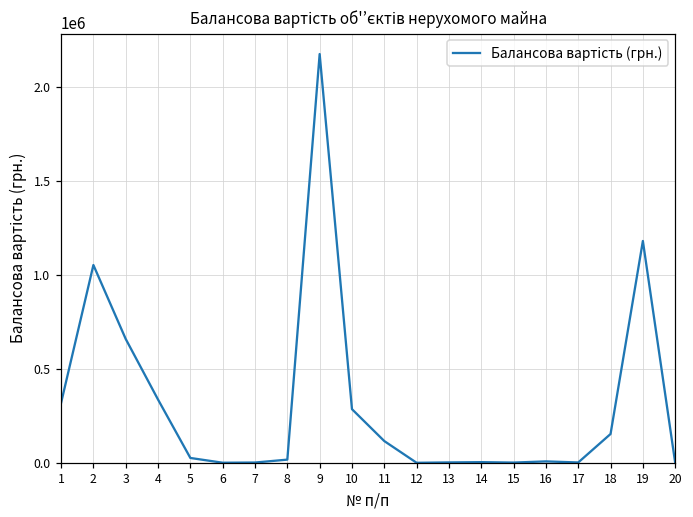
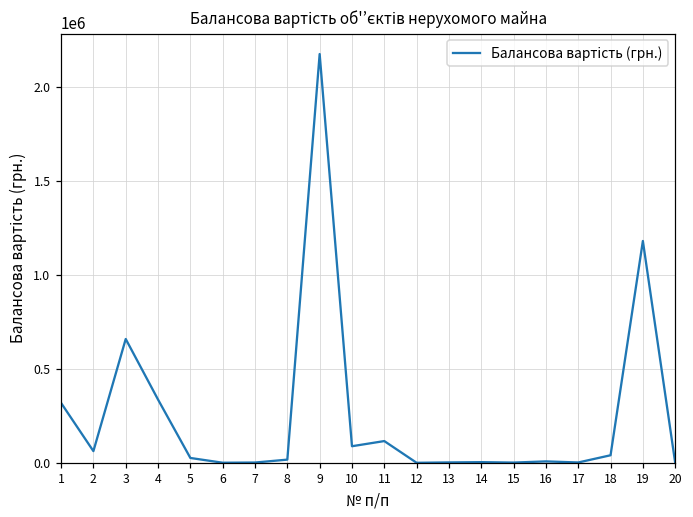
  {
    "1": 320000,
-   "2": 1050000,
+   "2": 60000,
    "3": 660000,
    "4": 340000,
    "5": 30000,
    "6": 0,
    "7": 0,
    "8": 20000,
    "9": 2180000,
-   "10": 290000,
+   "10": 90000,
    "11": 120000,
    "12": 0,
    "13": 0,
    "14": 0,
    "15": 0,
    "16": 10000,
    "17": 0,
-   "18": 150000,
+   "18": 40000,
    "19": 1180000,
    "20": 0
  }
